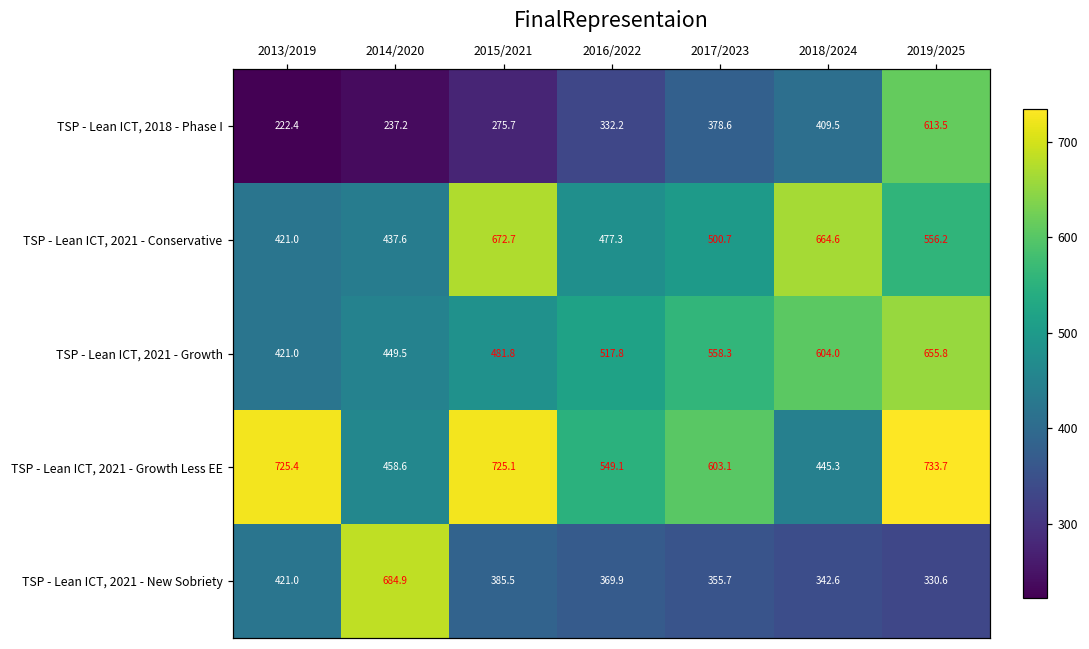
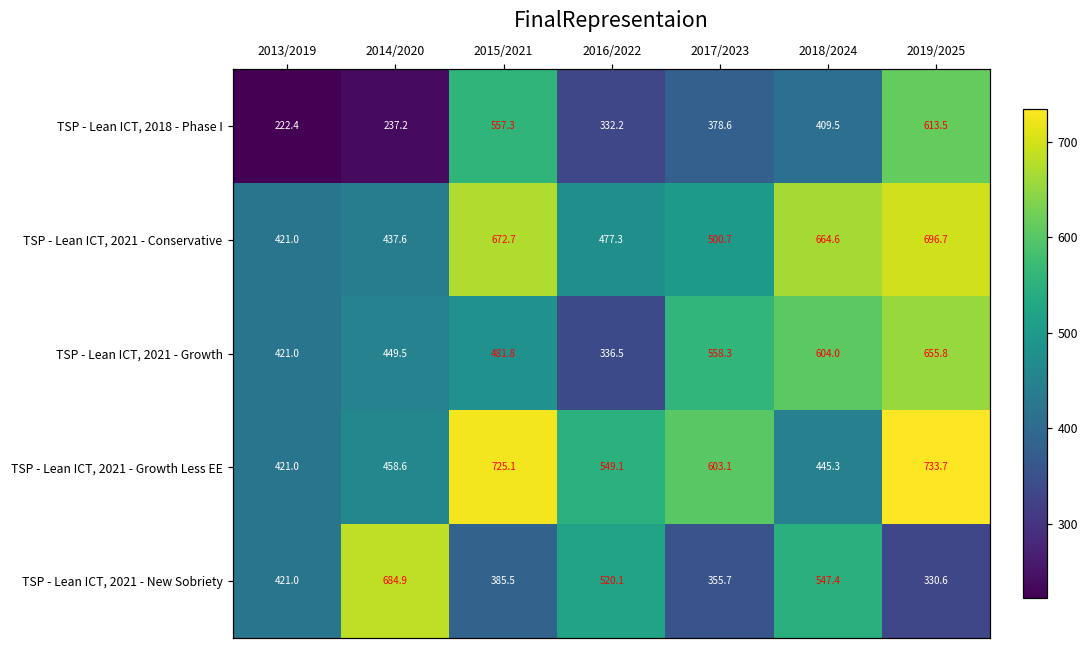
  {
    "TSP - Lean ICT, 2018 - Phase I": {
      "2013/2019": 222.4,
      "2014/2020": 237.2,
-     "2015/2021": 275.7,
+     "2015/2021": 557.3,
      "2016/2022": 332.2,
      "2017/2023": 378.6,
      "2018/2024": 409.5,
      "2019/2025": 613.5
    },
    "TSP - Lean ICT, 2021 - Conservative": {
      "2013/2019": 421.0,
      "2014/2020": 437.6,
      "2015/2021": 672.7,
      "2016/2022": 477.3,
      "2017/2023": 500.7,
      "2018/2024": 664.6,
-     "2019/2025": 556.2
+     "2019/2025": 696.7
    },
    "TSP - Lean ICT, 2021 - Growth": {
      "2013/2019": 421.0,
      "2014/2020": 449.5,
      "2015/2021": 481.8,
-     "2016/2022": 517.8,
+     "2016/2022": 336.5,
      "2017/2023": 558.3,
      "2018/2024": 604.0,
      "2019/2025": 655.8
    },
    "TSP - Lean ICT, 2021 - Growth Less EE": {
-     "2013/2019": 725.4,
+     "2013/2019": 421.0,
      "2014/2020": 458.6,
      "2015/2021": 725.1,
      "2016/2022": 549.1,
      "2017/2023": 603.1,
      "2018/2024": 445.3,
      "2019/2025": 733.7
    },
    "TSP - Lean ICT, 2021 - New Sobriety": {
      "2013/2019": 421.0,
      "2014/2020": 684.9,
      "2015/2021": 385.5,
-     "2016/2022": 369.9,
+     "2016/2022": 520.1,
      "2017/2023": 355.7,
-     "2018/2024": 342.6,
+     "2018/2024": 547.4,
      "2019/2025": 330.6
    }
  }
